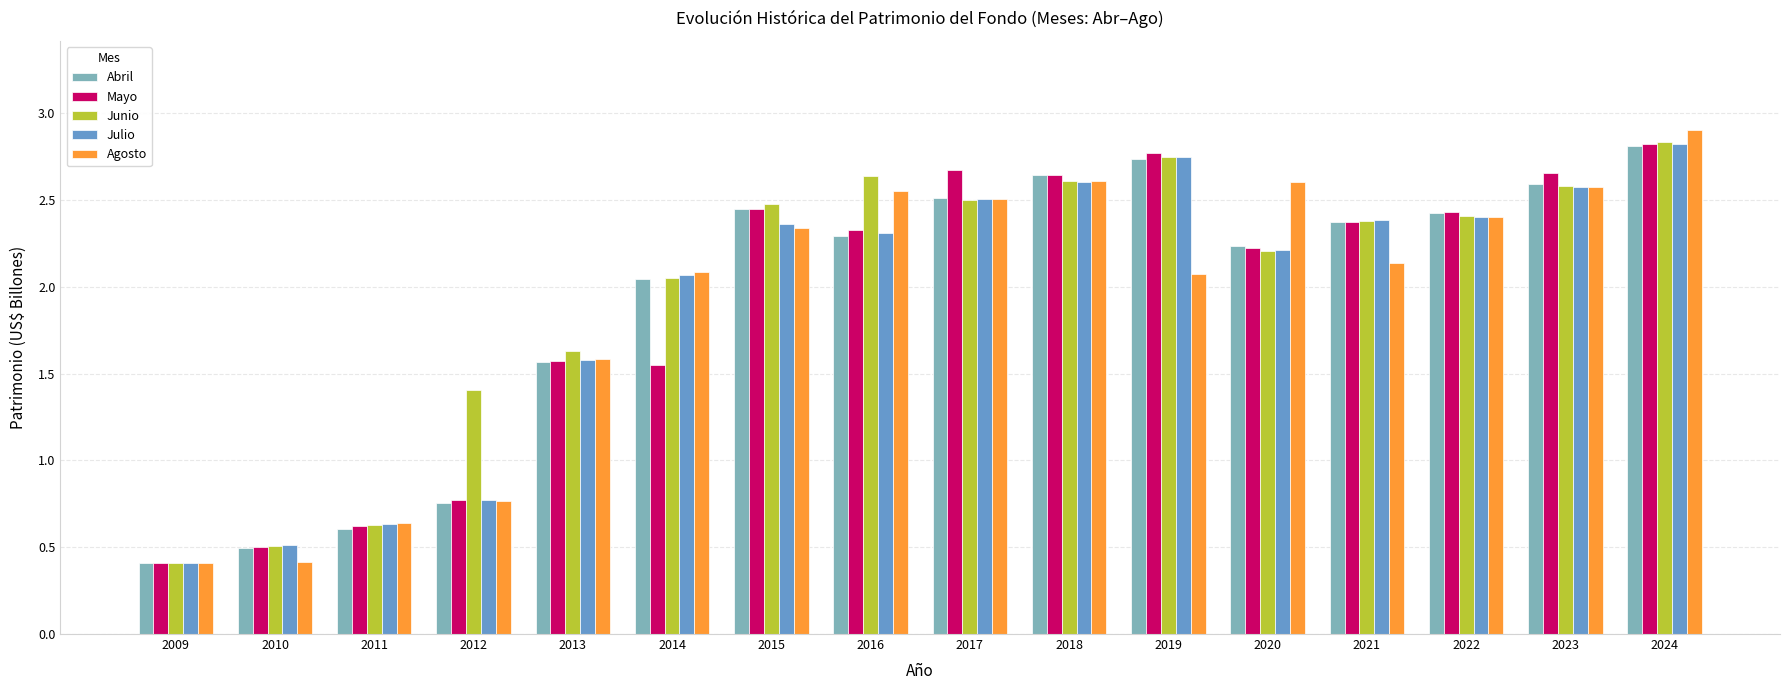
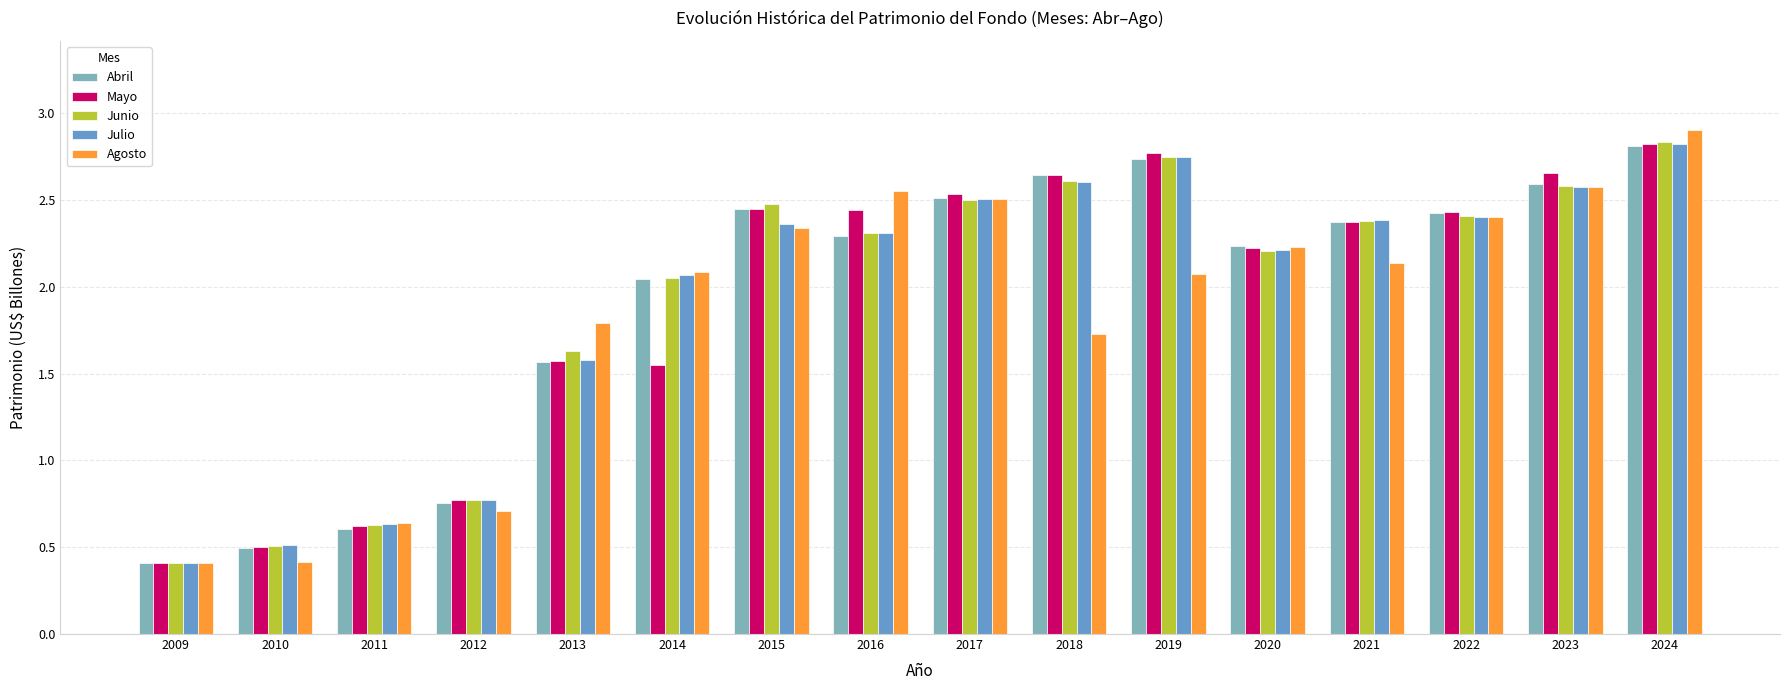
  {
    "Mayo": {
      "2009": 0.41,
      "2010": 0.50,
      "2011": 0.62,
      "2012": 0.77,
      "2013": 1.57,
      "2014": 1.55,
      "2015": 2.45,
-     "2016": 2.33,
-     "2017": 2.67,
+     "2016": 2.44,
+     "2017": 2.54,
      "2018": 2.65,
      "2019": 2.77,
      "2020": 2.22,
      "2021": 2.37,
      "2022": 2.43,
      "2023": 2.65,
      "2024": 2.82
    },
    "Junio": {
      "2009": 0.41,
      "2010": 0.51,
      "2011": 0.63,
-     "2012": 1.40,
+     "2012": 0.77,
      "2013": 1.63,
      "2014": 2.05,
      "2015": 2.48,
-     "2016": 2.64,
+     "2016": 2.31,
      "2017": 2.50,
      "2018": 2.61,
      "2019": 2.75,
      "2020": 2.21,
      "2021": 2.38,
      "2022": 2.41,
      "2023": 2.58,
      "2024": 2.83
    },
    "Agosto": {
      "2009": 0.41,
      "2010": 0.42,
      "2011": 0.64,
-     "2012": 0.77,
-     "2013": 1.59,
+     "2012": 0.71,
+     "2013": 1.79,
      "2014": 2.08,
      "2015": 2.34,
      "2016": 2.55,
      "2017": 2.51,
-     "2018": 2.61,
+     "2018": 1.73,
      "2019": 2.07,
-     "2020": 2.60,
+     "2020": 2.23,
      "2021": 2.14,
      "2022": 2.40,
      "2023": 2.58,
      "2024": 2.91
    }
  }
